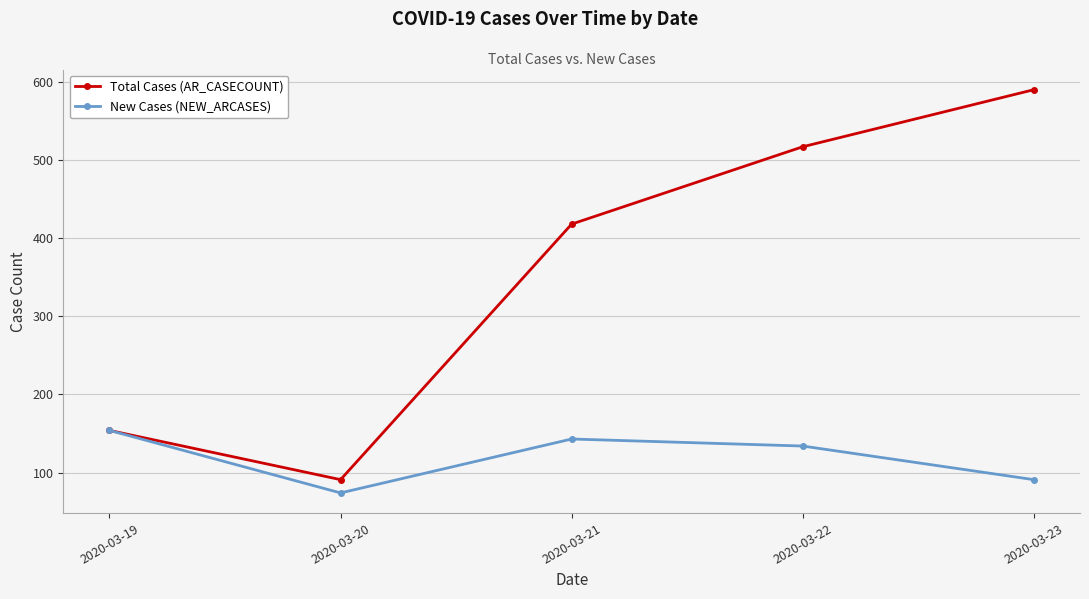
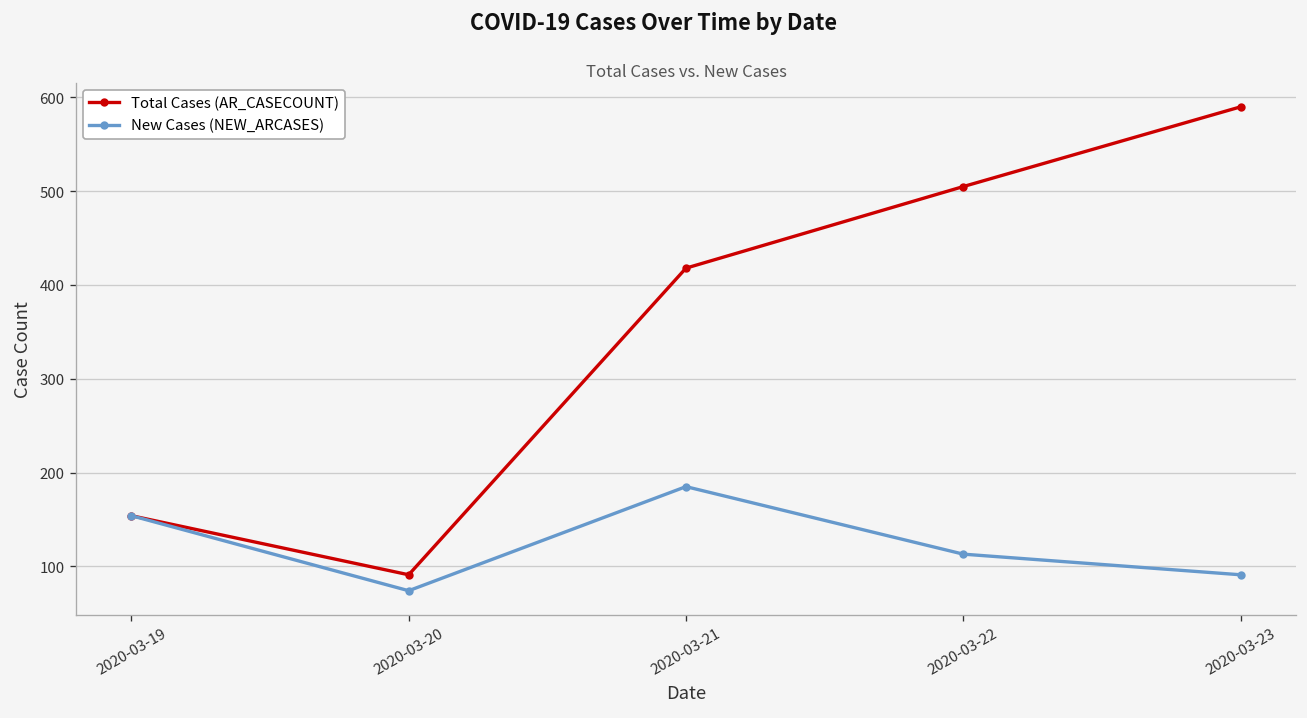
  {
    "Total Cases (AR_CASECOUNT)": {
      "2020-03-20": 90,
      "2020-03-21": 420,
-     "2020-03-22": 520,
+     "2020-03-22": 510,
      "2020-03-23": 590
    },
    "New Cases (NEW_ARCASES)": {
      "2020-03-20": 70,
-     "2020-03-21": 140,
-     "2020-03-22": 130,
+     "2020-03-21": 190,
+     "2020-03-22": 110,
      "2020-03-23": 90
    }
  }
